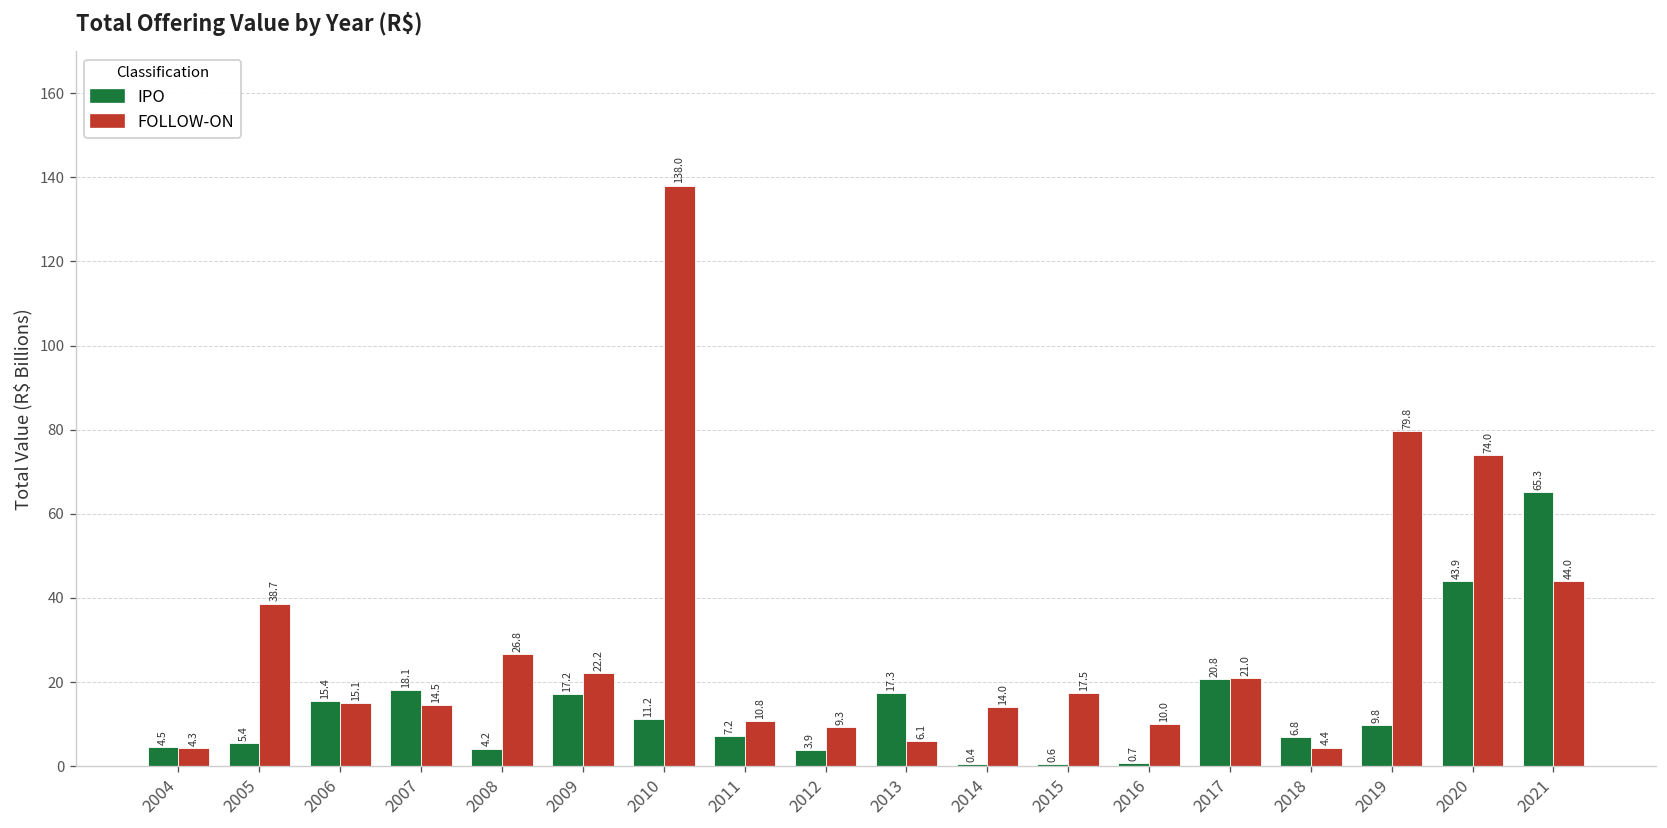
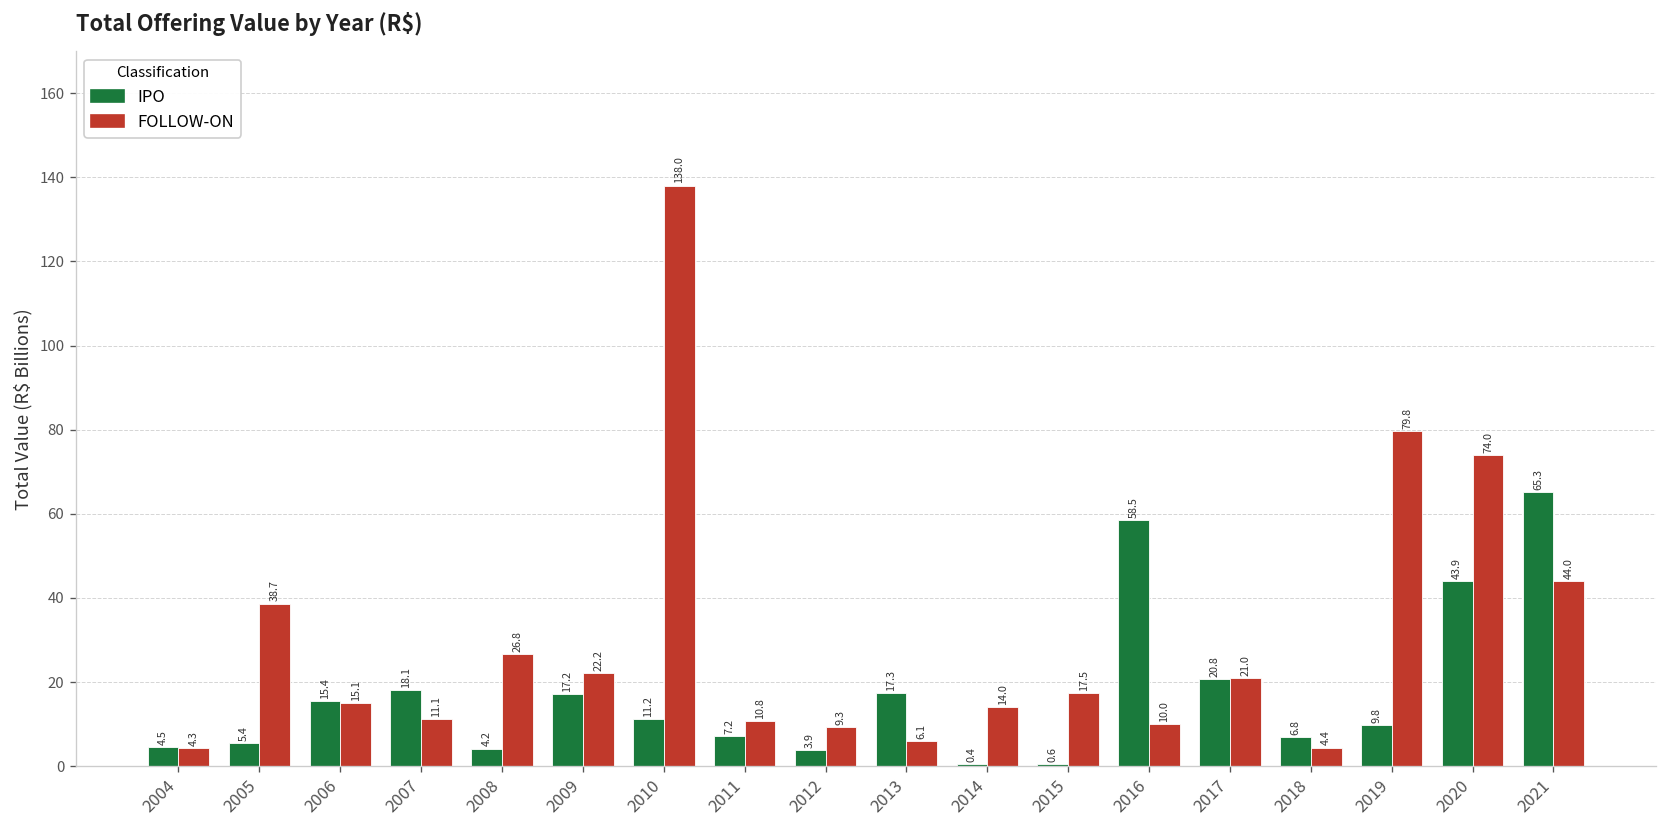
  {
    "IPO": {
      "2004": 4.5,
      "2005": 5.4,
      "2006": 15.4,
      "2007": 18.1,
      "2008": 4.2,
      "2009": 17.2,
      "2010": 11.2,
      "2011": 7.2,
      "2012": 3.9,
      "2013": 17.3,
      "2014": 0.4,
      "2015": 0.6,
-     "2016": 0.7,
+     "2016": 58.5,
      "2017": 20.8,
      "2018": 6.8,
      "2019": 9.8,
      "2020": 43.9,
      "2021": 65.3
    },
    "FOLLOW-ON": {
      "2004": 4.3,
      "2005": 38.7,
      "2006": 15.1,
-     "2007": 14.5,
+     "2007": 11.1,
      "2008": 26.8,
      "2009": 22.2,
      "2010": 138.0,
      "2011": 10.8,
      "2012": 9.3,
      "2013": 6.1,
      "2014": 14.0,
      "2015": 17.5,
      "2016": 10.0,
      "2017": 21.0,
      "2018": 4.4,
      "2019": 79.8,
      "2020": 74.0,
      "2021": 44.0
    }
  }
